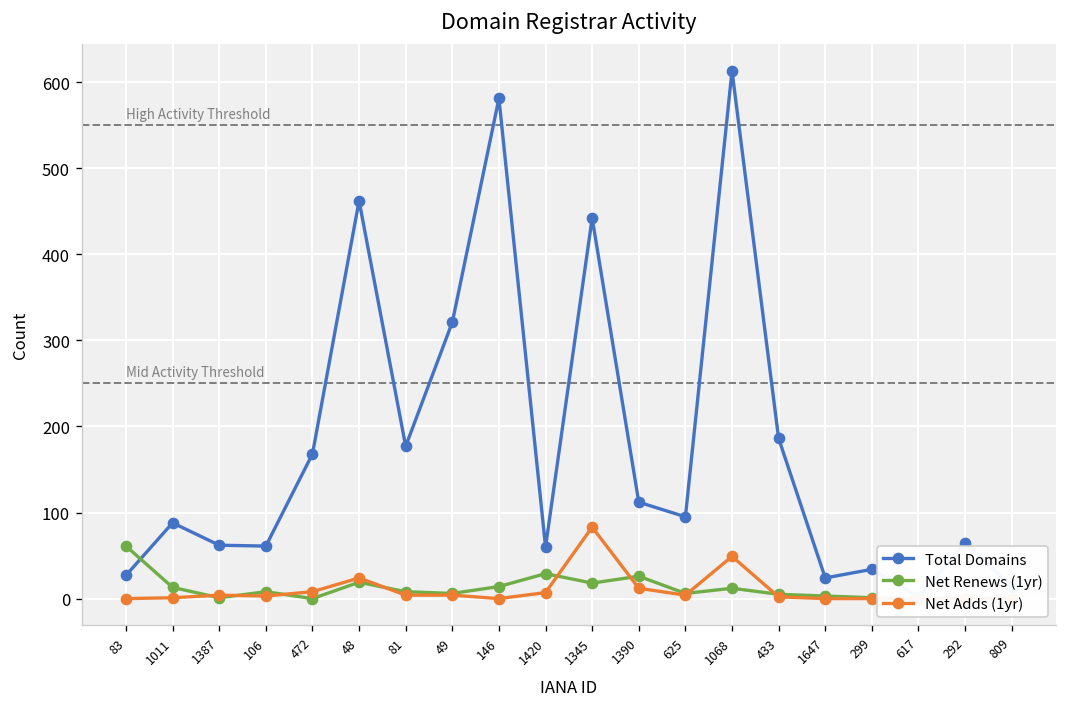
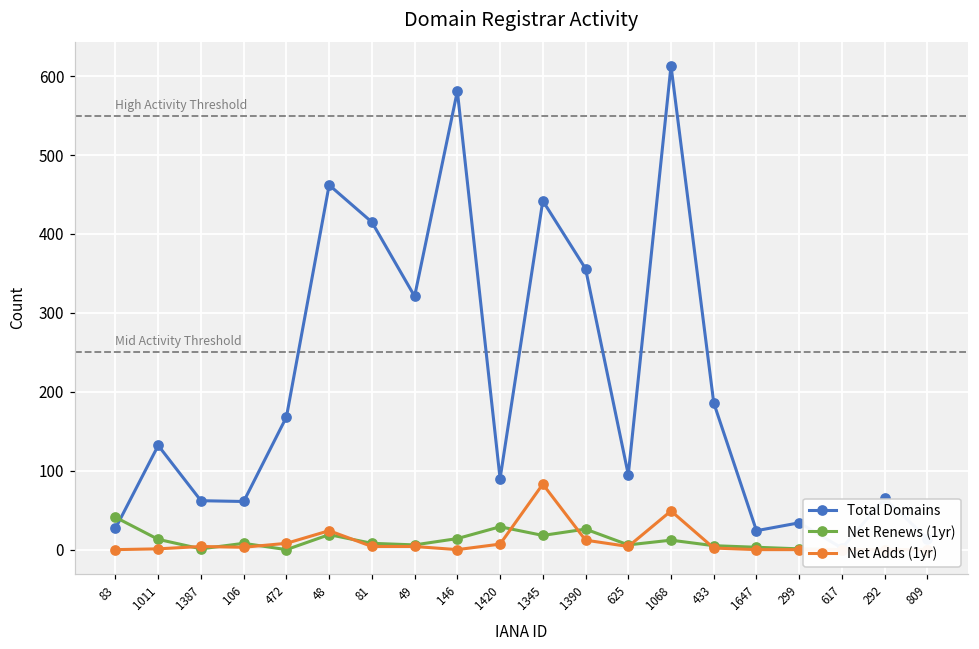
  {
    "Total Domains": {
      "83": 30,
-     "1011": 90,
+     "1011": 130,
      "1387": 60,
      "106": 60,
      "472": 170,
      "48": 460,
-     "81": 180,
+     "81": 420,
      "49": 320,
      "146": 580,
-     "1420": 60,
+     "1420": 90,
      "1345": 440,
-     "1390": 110,
+     "1390": 360,
      "625": 100,
      "1068": 610,
      "433": 190,
      "1647": 20,
      "299": 30,
      "292": 70
    },
    "Net Renews (1yr)": {
-     "83": 60,
+     "83": 40,
      "1011": 10,
      "106": 10,
      "472": 0,
      "48": 20,
      "81": 10,
      "146": 10,
      "1420": 30,
      "1345": 20,
      "1390": 30,
      "1068": 10
    },
    "Net Adds (1yr)": {
      "83": 0,
      "1011": 0,
      "106": 0,
      "472": 10,
      "48": 20,
      "81": 0,
      "146": 0,
      "1420": 10,
      "1345": 80,
      "1390": 10,
      "1068": 50
    }
  }
